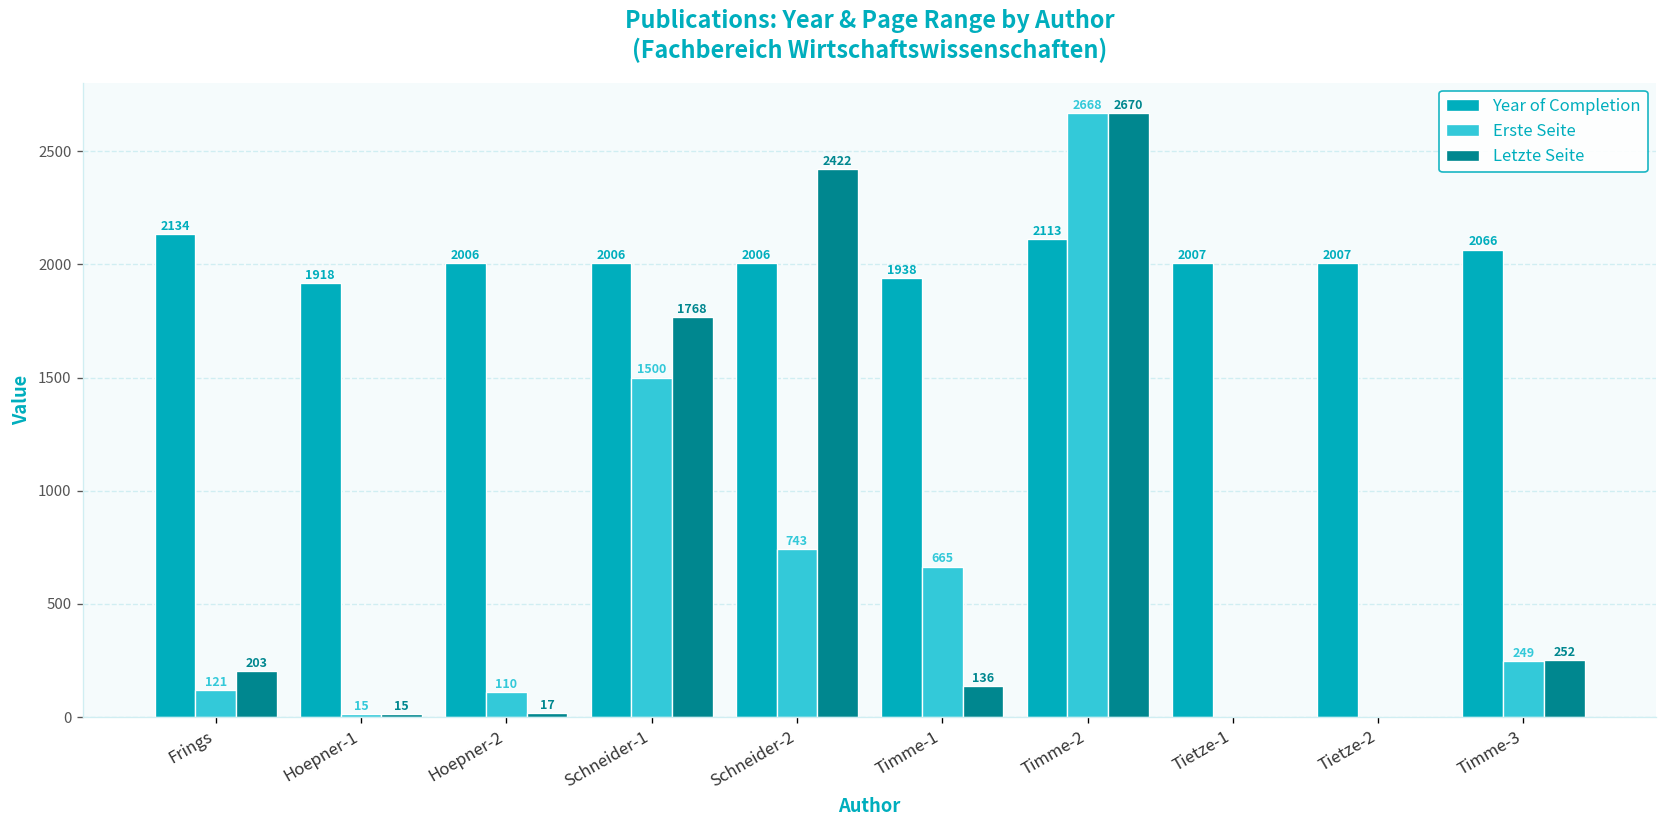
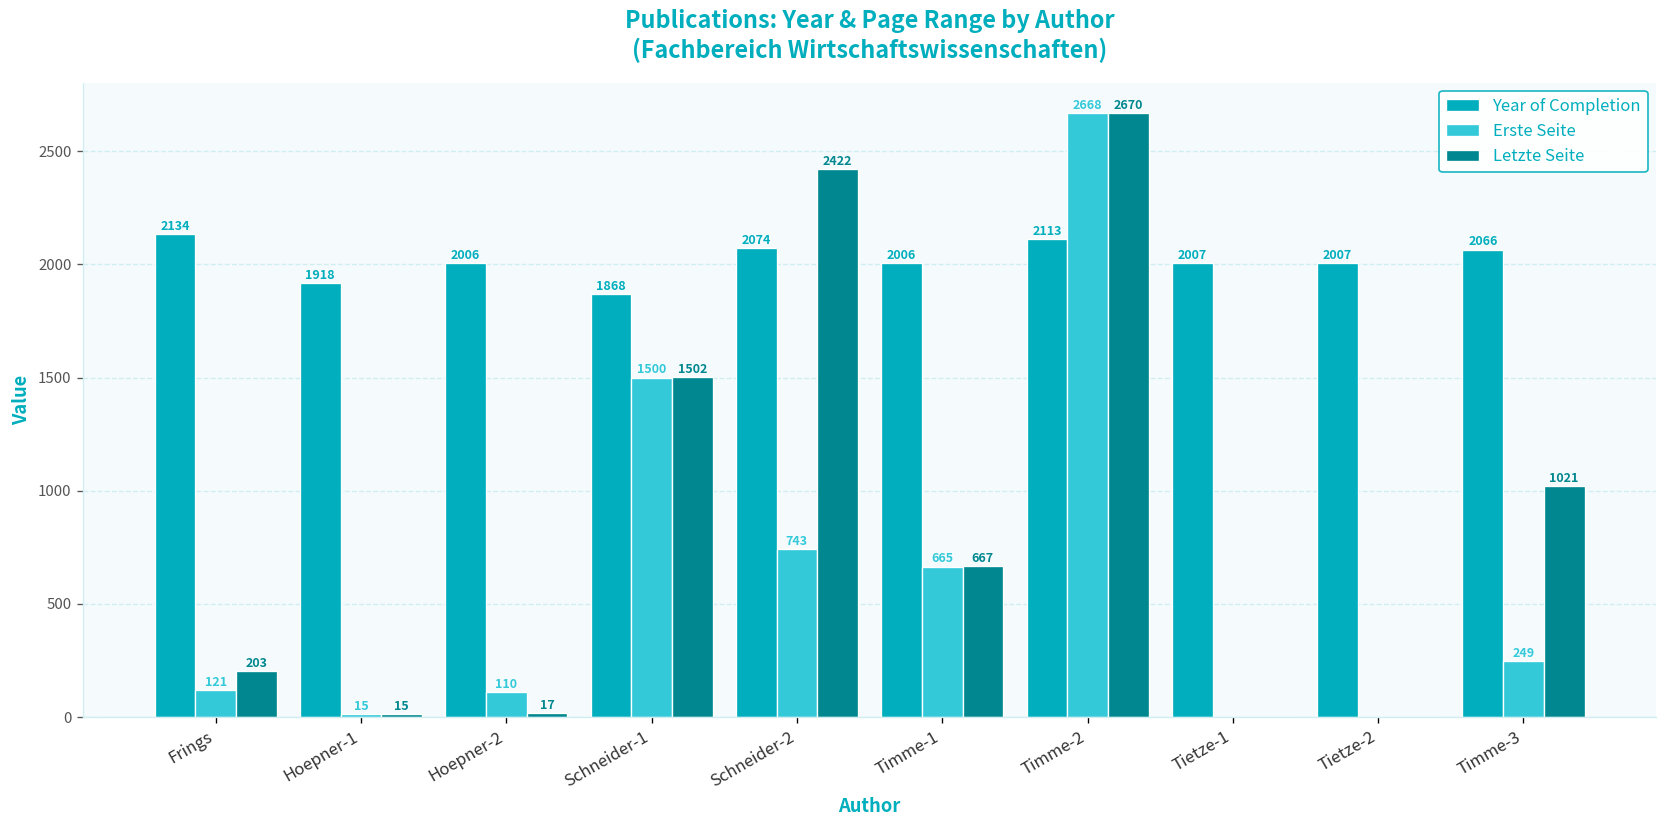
  {
    "Year of Completion": {
      "Frings": 2134,
      "Hoepner-1": 1918,
      "Hoepner-2": 2006,
-     "Schneider-1": 2006,
-     "Schneider-2": 2006,
-     "Timme-1": 1938,
+     "Schneider-1": 1868,
+     "Schneider-2": 2074,
+     "Timme-1": 2006,
      "Timme-2": 2113,
      "Tietze-1": 2007,
      "Tietze-2": 2007,
      "Timme-3": 2066
    },
    "Erste Seite": {
      "Frings": 121,
      "Hoepner-1": 15,
      "Hoepner-2": 110,
      "Schneider-1": 1500,
      "Schneider-2": 743,
      "Timme-1": 665,
      "Timme-2": 2668,
      "Timme-3": 249
    },
    "Letzte Seite": {
      "Frings": 203,
      "Hoepner-1": 15,
      "Hoepner-2": 17,
-     "Schneider-1": 1768,
+     "Schneider-1": 1502,
      "Schneider-2": 2422,
-     "Timme-1": 136,
+     "Timme-1": 667,
      "Timme-2": 2670,
-     "Timme-3": 252
+     "Timme-3": 1021
    }
  }
